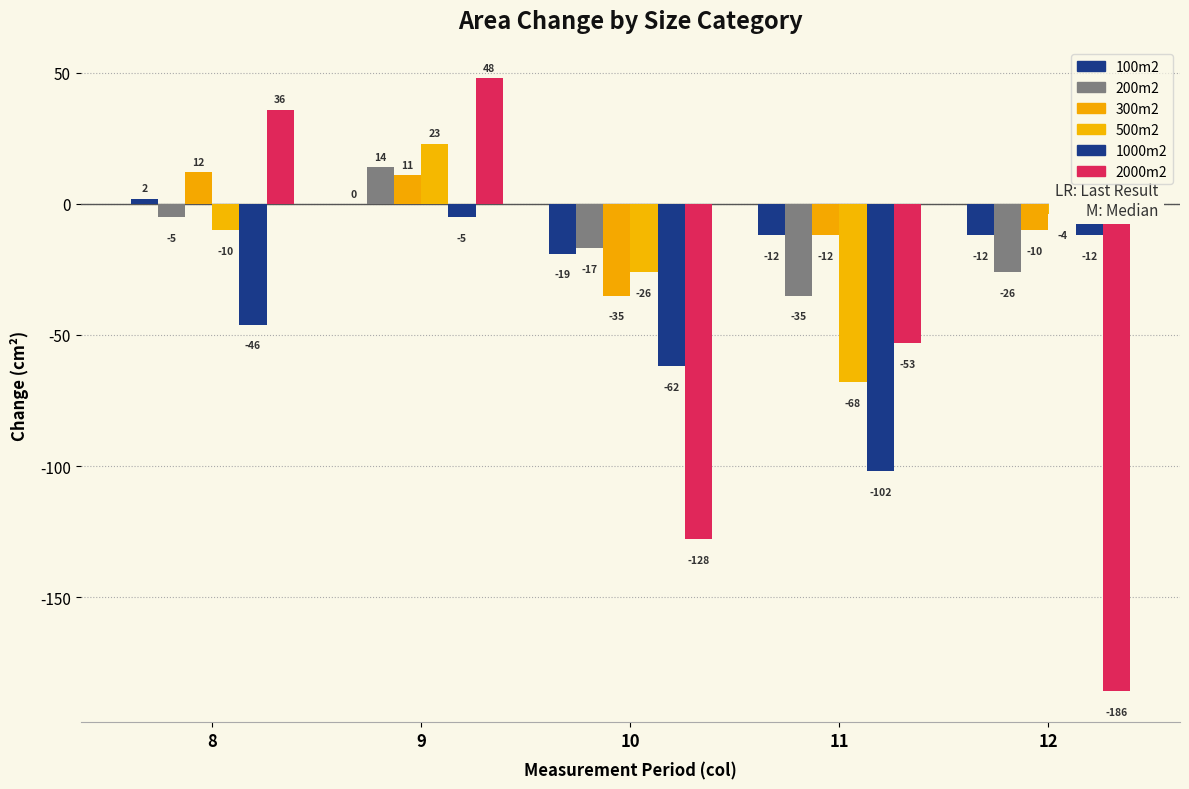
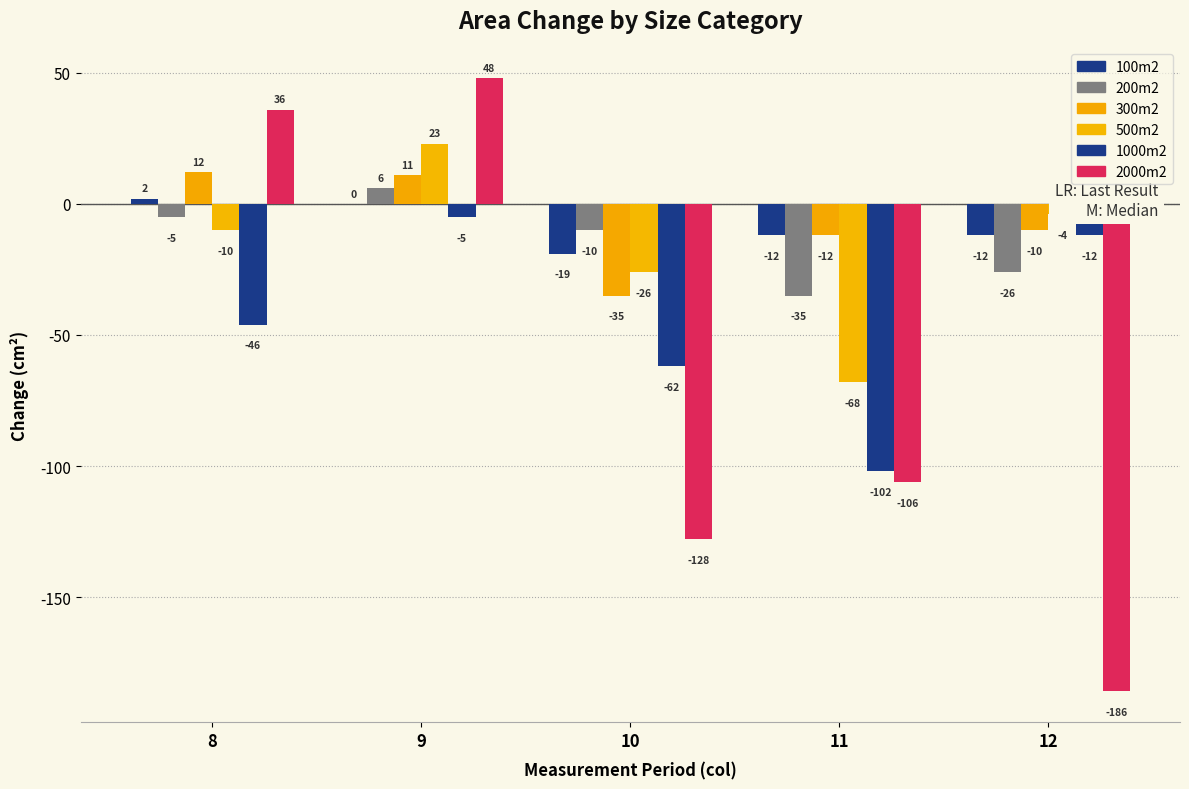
  {
    "200m2": {
      "8": -5,
-     "9": 14,
-     "10": -17,
+     "9": 6,
+     "10": -10,
      "11": -35,
      "12": -26
    },
    "2000m2": {
      "8": 36,
      "9": 48,
      "10": -128,
-     "11": -53,
+     "11": -106,
      "12": -186
    }
  }
